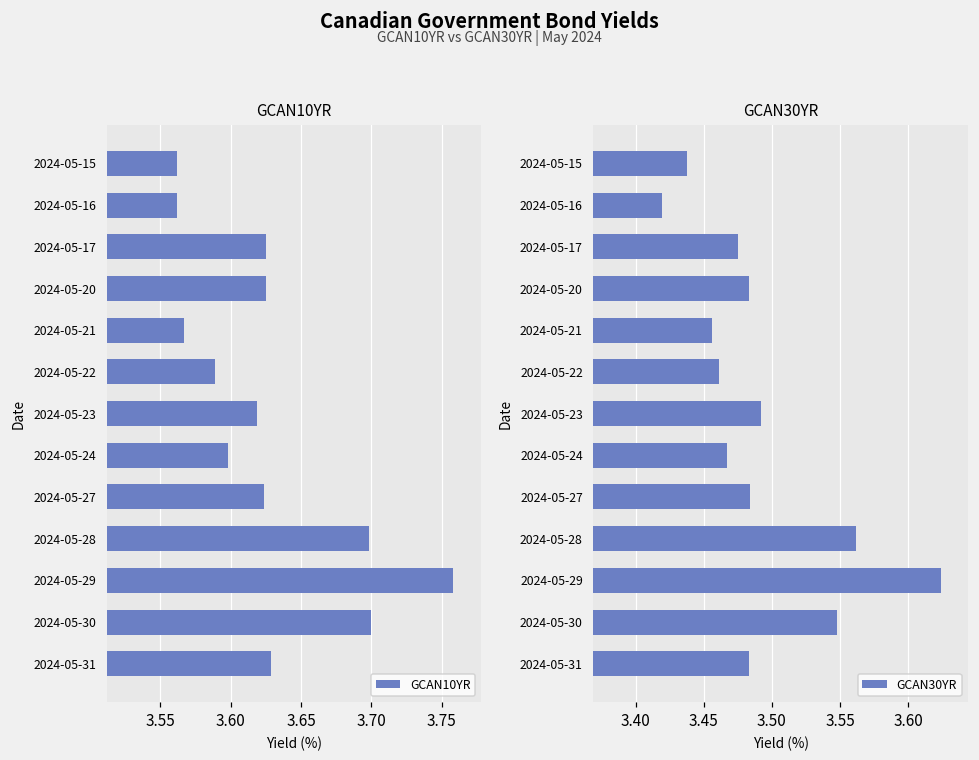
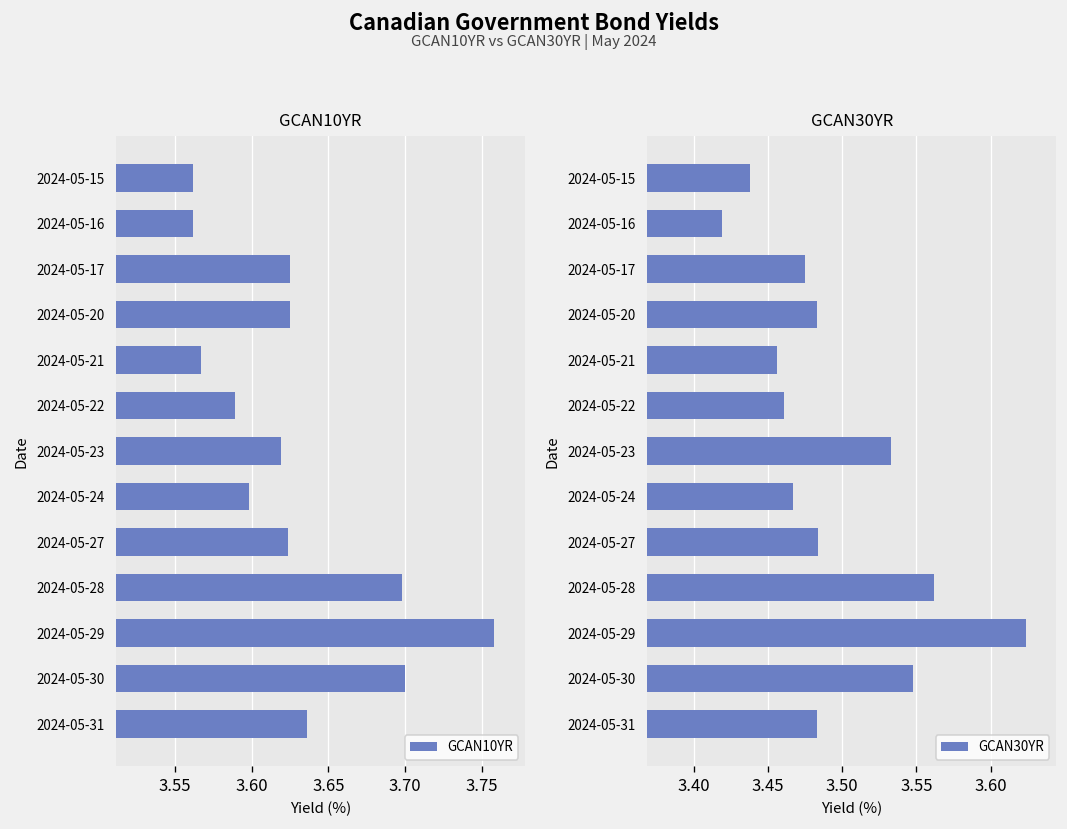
  {
    "GCAN10YR": {
      "2024-05-15": 3.562,
      "2024-05-16": 3.562,
      "2024-05-17": 3.625,
      "2024-05-20": 3.625,
      "2024-05-21": 3.567,
      "2024-05-22": 3.589,
      "2024-05-23": 3.619,
      "2024-05-24": 3.598,
      "2024-05-27": 3.624,
      "2024-05-28": 3.698,
      "2024-05-29": 3.758,
      "2024-05-30": 3.700,
-     "2024-05-31": 3.629
+     "2024-05-31": 3.636
    },
    "GCAN30YR": {
      "2024-05-15": 3.438,
      "2024-05-16": 3.419,
      "2024-05-17": 3.475,
      "2024-05-20": 3.483,
      "2024-05-21": 3.456,
      "2024-05-22": 3.461,
-     "2024-05-23": 3.492,
+     "2024-05-23": 3.533,
      "2024-05-24": 3.467,
      "2024-05-27": 3.484,
      "2024-05-28": 3.562,
      "2024-05-29": 3.624,
      "2024-05-30": 3.548,
      "2024-05-31": 3.483
    }
  }
